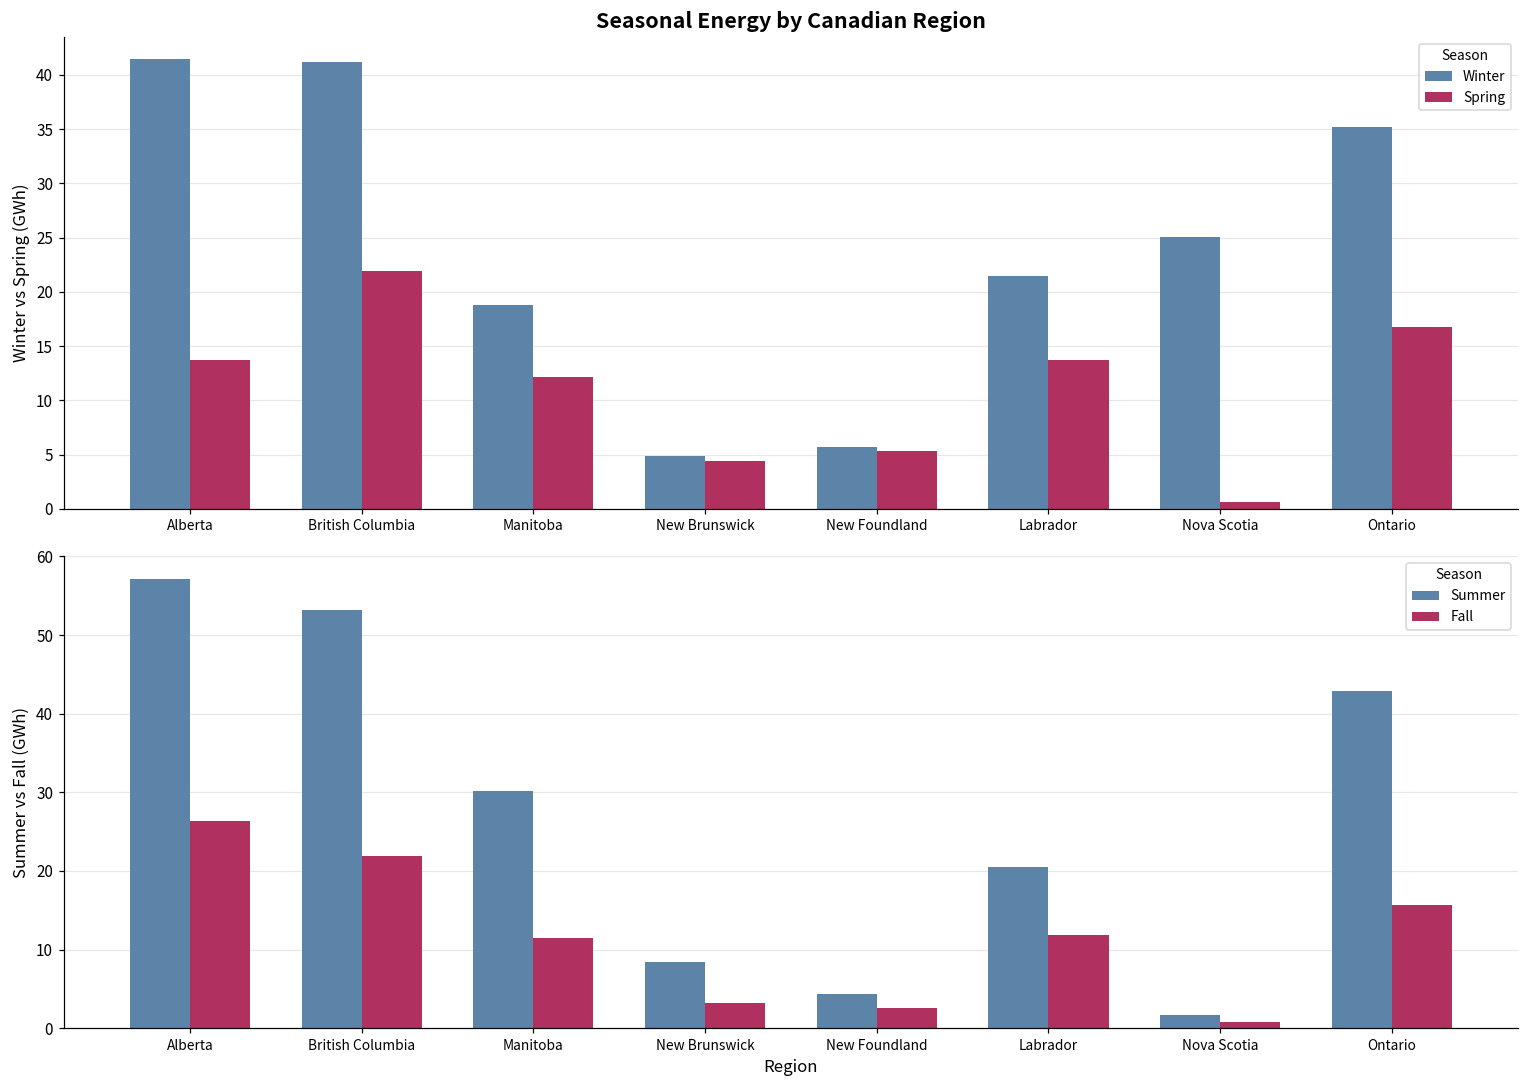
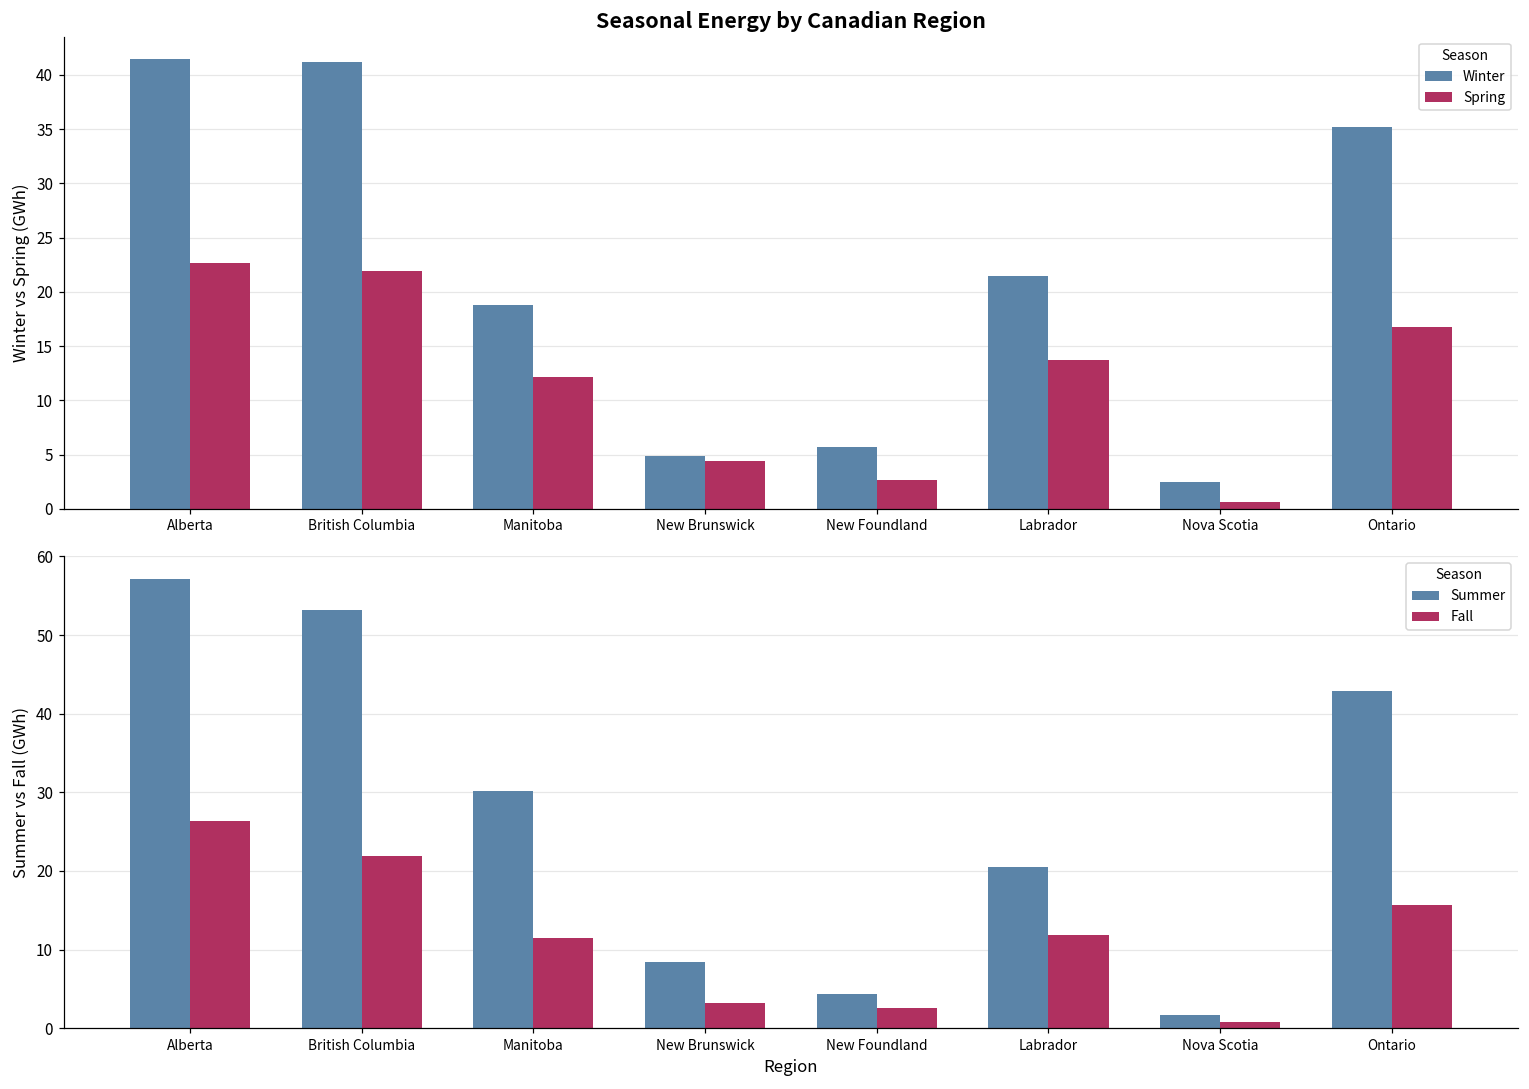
  {
    "Seasonal Energy by Canadian Region": {
      "Winter": {
        "Alberta": 41,
        "British Columbia": 41,
        "Manitoba": 19,
        "New Brunswick": 5,
        "New Foundland": 6,
        "Labrador": 21,
-       "Nova Scotia": 25,
+       "Nova Scotia": 3,
        "Ontario": 35
      },
      "Spring": {
-       "Alberta": 14,
+       "Alberta": 23,
        "British Columbia": 22,
        "Manitoba": 12,
        "New Brunswick": 4,
-       "New Foundland": 5,
+       "New Foundland": 3,
        "Labrador": 14,
        "Nova Scotia": 1,
        "Ontario": 17
      }
    }
  }
